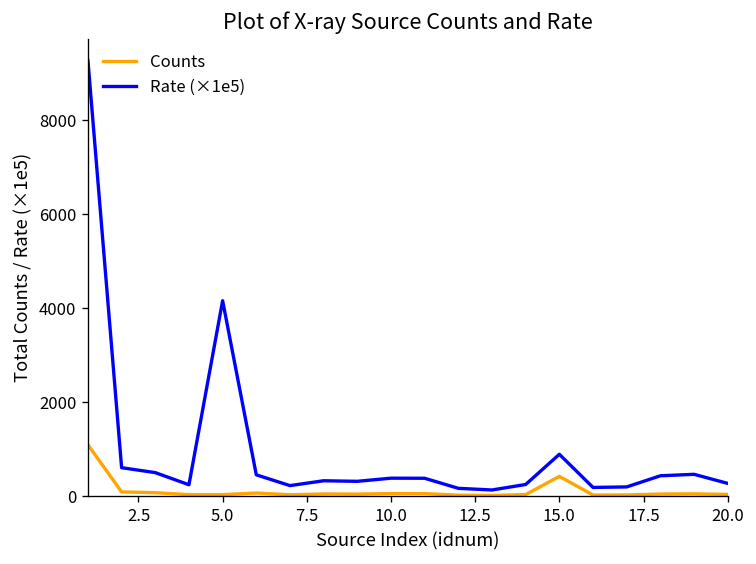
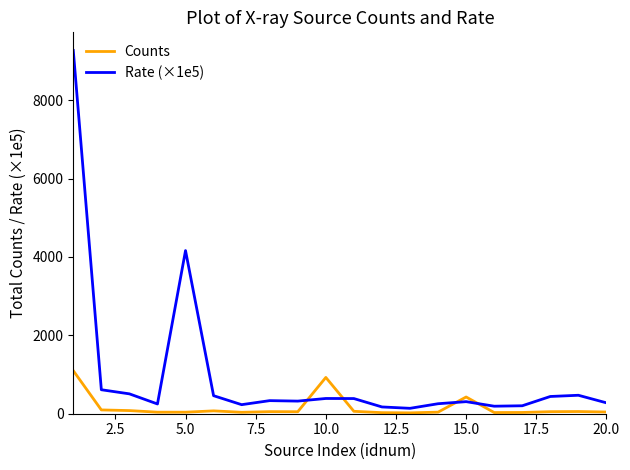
  {
    "Counts": {
      "5.0": 0,
-     "10.0": 100,
+     "10.0": 900,
      "15.0": 400,
      "20.0": 0
    },
    "Rate (×1e5)": {
      "5.0": 4200,
      "10.0": 400,
-     "15.0": 900,
+     "15.0": 300,
      "20.0": 300
    }
  }
